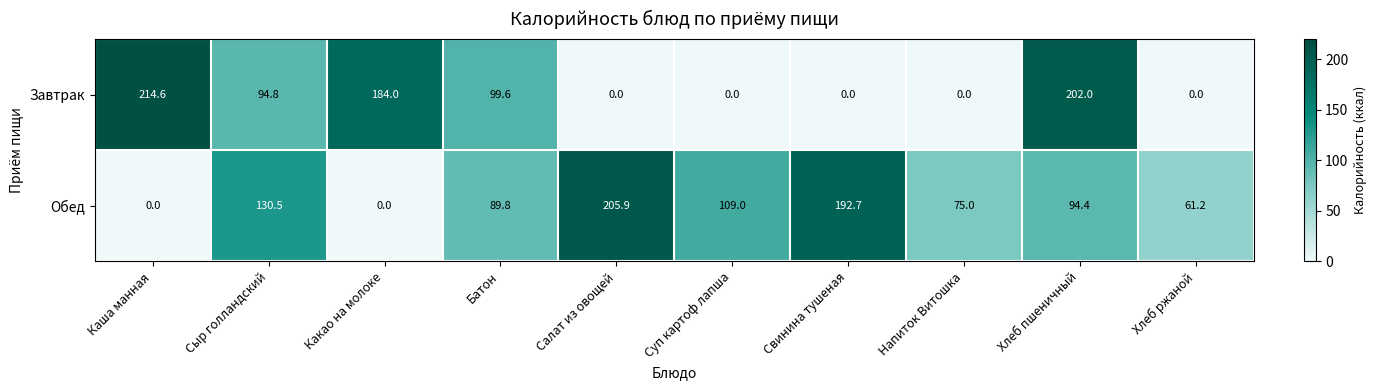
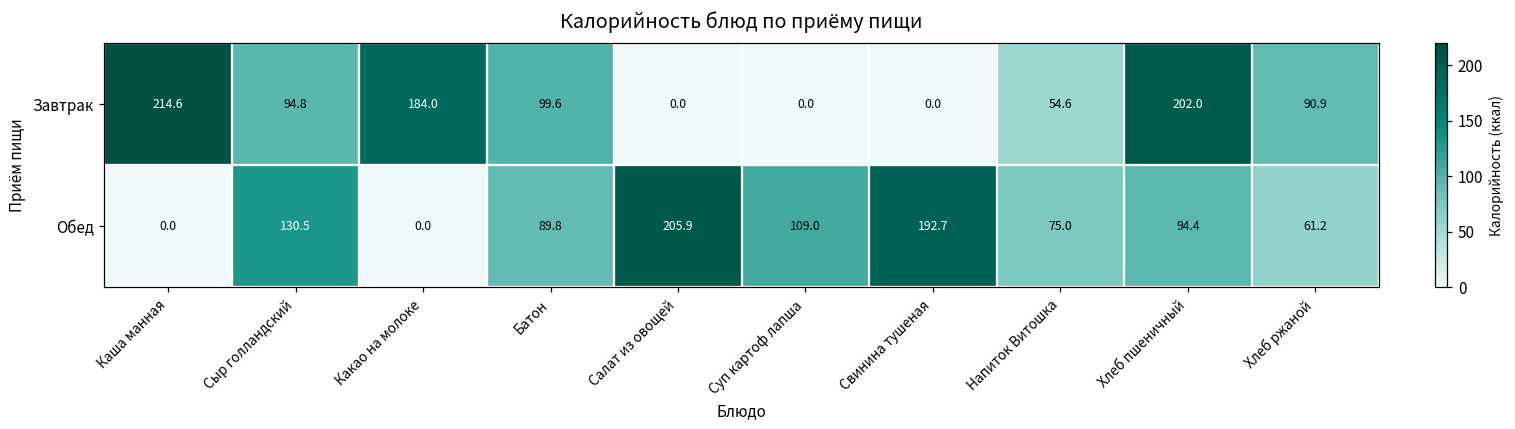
  {
    "Завтрак": {
      "Каша манная": 214.6,
      "Сыр голландский": 94.8,
      "Какао на молоке": 184.0,
      "Батон": 99.6,
      "Салат из овощей": 0.0,
      "Суп картоф лапша": 0.0,
      "Свинина тушеная": 0.0,
-     "Напиток Витошка": 0.0,
+     "Напиток Витошка": 54.6,
      "Хлеб пшеничный": 202.0,
-     "Хлеб ржаной": 0.0
+     "Хлеб ржаной": 90.9
    },
    "Обед": {
      "Каша манная": 0.0,
      "Сыр голландский": 130.5,
      "Какао на молоке": 0.0,
      "Батон": 89.8,
      "Салат из овощей": 205.9,
      "Суп картоф лапша": 109.0,
      "Свинина тушеная": 192.7,
      "Напиток Витошка": 75.0,
      "Хлеб пшеничный": 94.4,
      "Хлеб ржаной": 61.2
    }
  }
